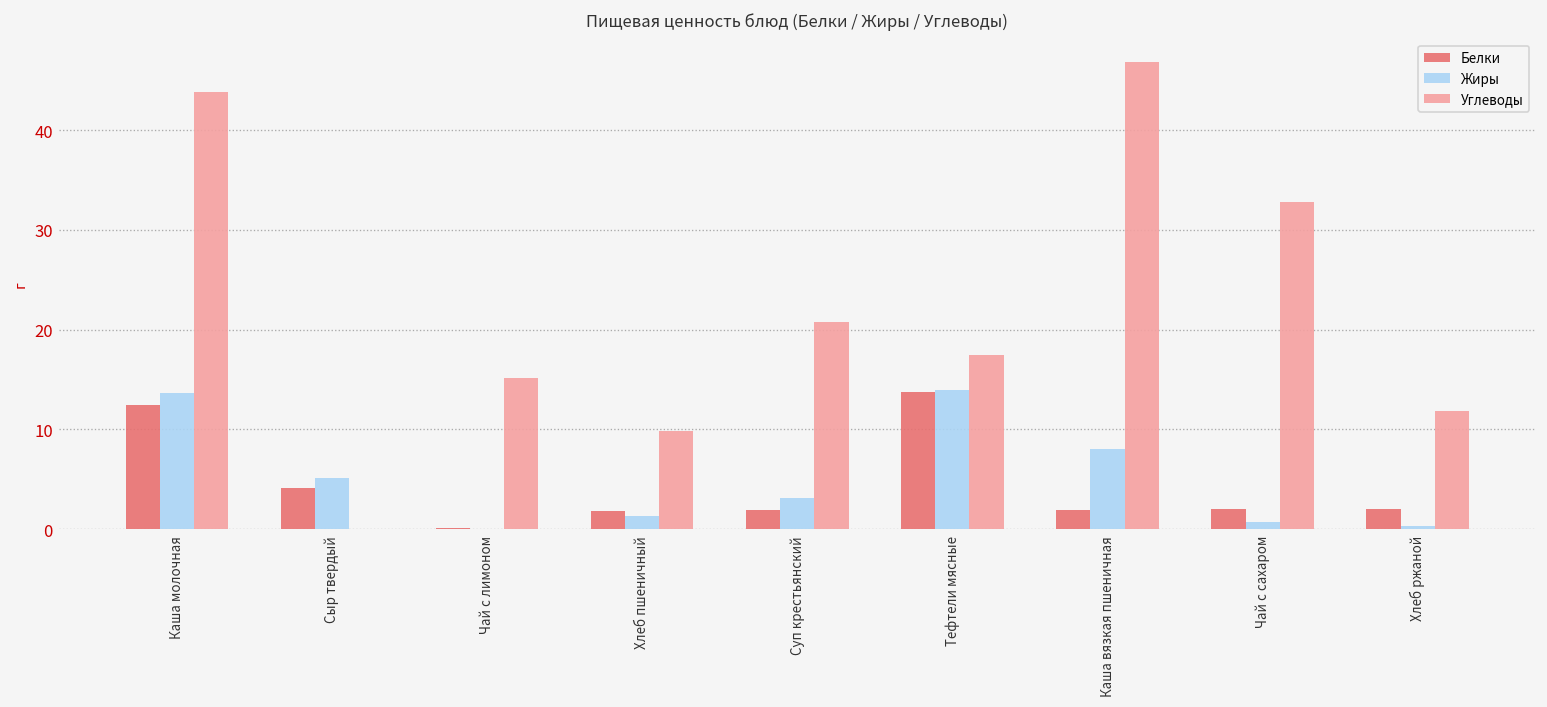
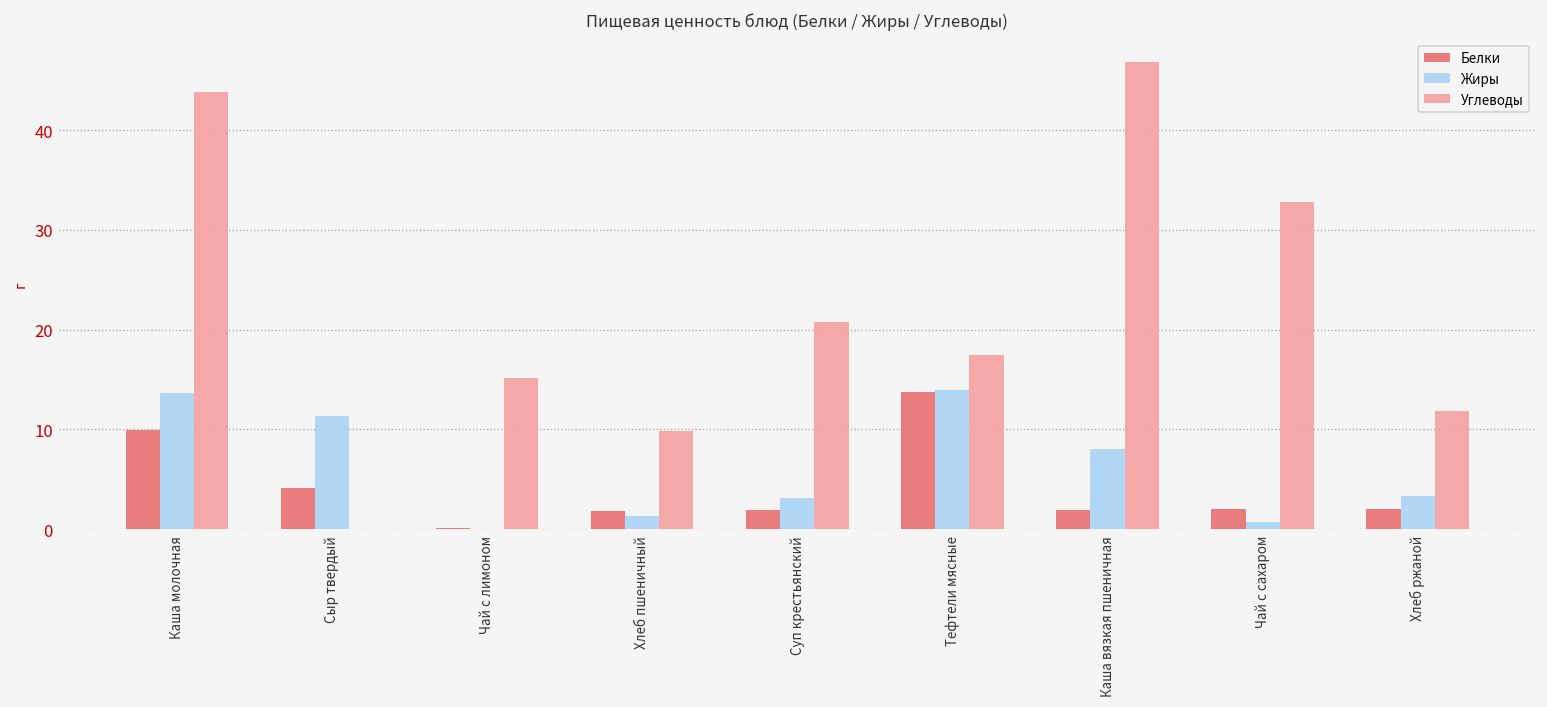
  {
    "Белки": {
-     "Каша молочная": 12,
+     "Каша молочная": 10,
      "Сыр твердый": 4,
      "Хлеб пшеничный": 2,
      "Суп крестьянский": 2,
      "Тефтели мясные": 14,
      "Каша вязкая пшеничная": 2,
      "Чай с сахаром": 2,
      "Хлеб ржаной": 2
    },
    "Жиры": {
      "Каша молочная": 14,
-     "Сыр твердый": 5,
+     "Сыр твердый": 11,
      "Хлеб пшеничный": 1,
      "Суп крестьянский": 3,
      "Тефтели мясные": 14,
      "Каша вязкая пшеничная": 8,
      "Чай с сахаром": 1,
-     "Хлеб ржаной": 0
+     "Хлеб ржаной": 3
    },
    "Углеводы": {
      "Каша молочная": 44,
      "Сыр твердый": 0,
      "Чай с лимоном": 15,
      "Хлеб пшеничный": 10,
      "Суп крестьянский": 21,
      "Тефтели мясные": 18,
      "Каша вязкая пшеничная": 47,
      "Чай с сахаром": 33,
      "Хлеб ржаной": 12
    }
  }
